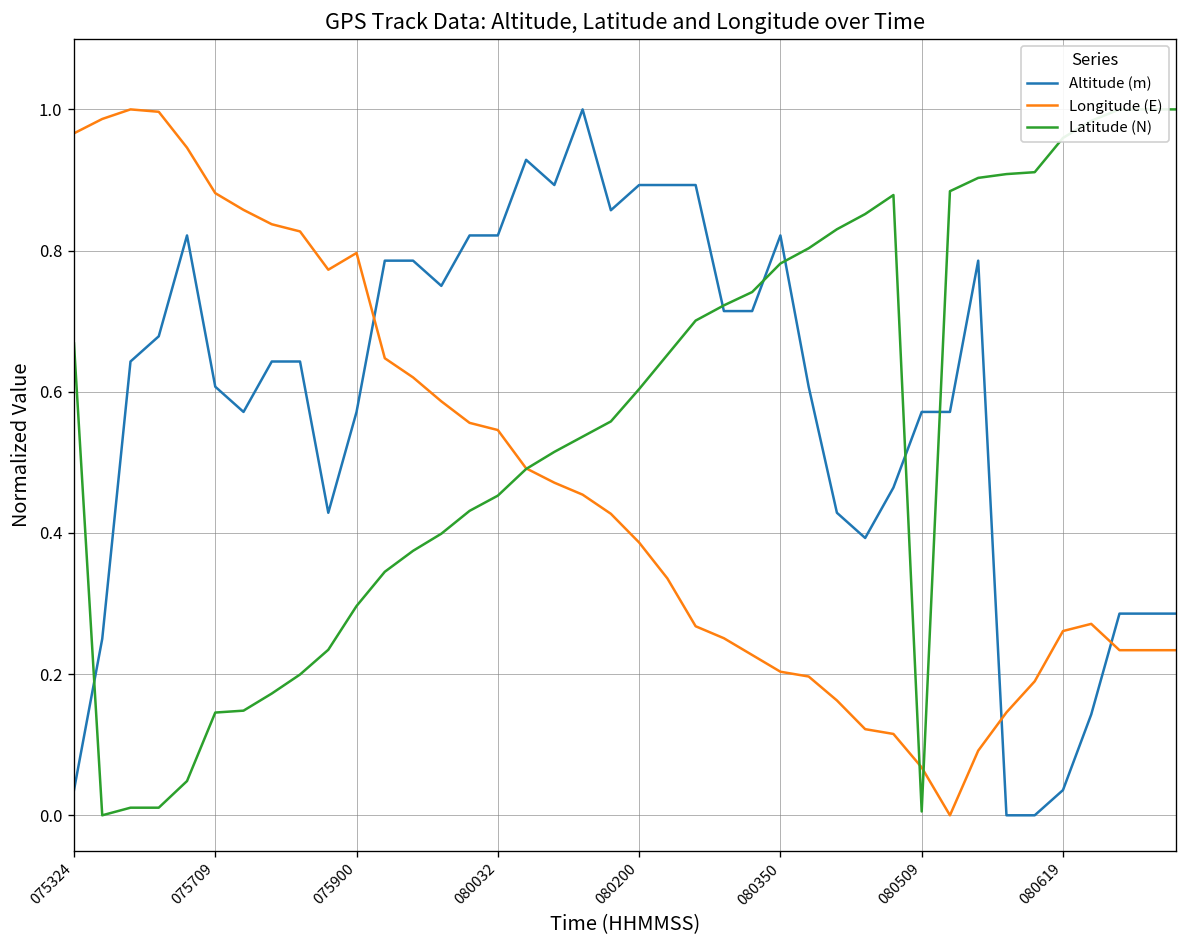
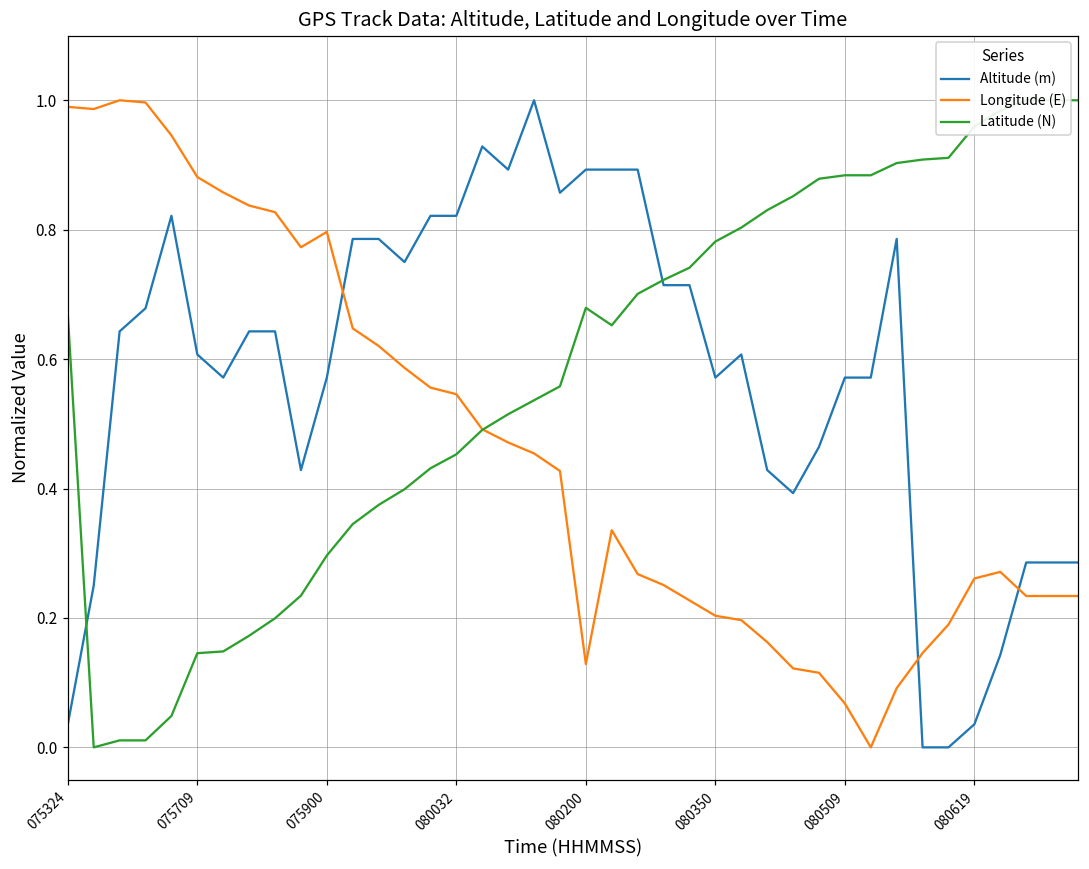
  {
    "Altitude (m)": {
      "075324": 0.04,
      "075709": 0.61,
      "075900": 0.57,
      "080032": 0.82,
      "080200": 0.89,
-     "080350": 0.82,
+     "080350": 0.57,
      "080509": 0.57,
      "080619": 0.04
    },
    "Longitude (E)": {
-     "075324": 0.97,
+     "075324": 0.99,
      "075709": 0.88,
      "075900": 0.80,
      "080032": 0.55,
-     "080200": 0.39,
+     "080200": 0.13,
      "080350": 0.20,
      "080509": 0.07,
      "080619": 0.26
    },
    "Latitude (N)": {
      "075324": 0.67,
      "075709": 0.15,
      "075900": 0.30,
      "080032": 0.45,
-     "080200": 0.60,
+     "080200": 0.68,
      "080350": 0.78,
-     "080509": 0.01
+     "080509": 0.88
    }
  }
